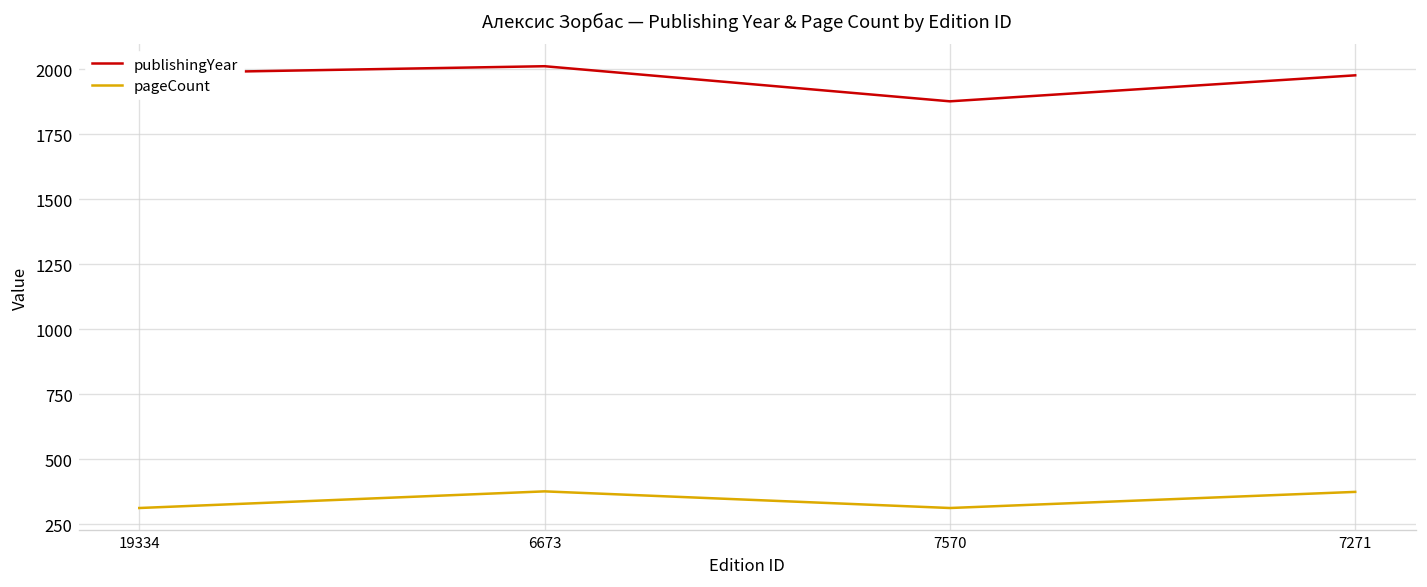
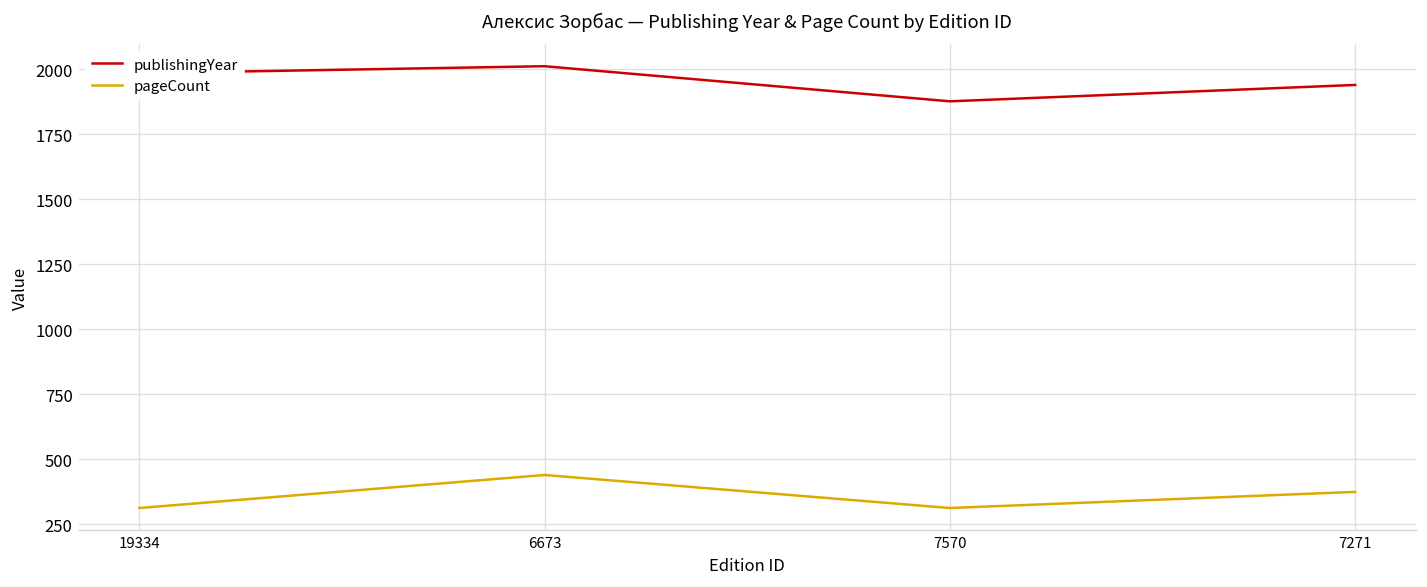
  {
    "publishingYear": {
      "6673": 2010,
      "7570": 1880,
-     "7271": 1980
+     "7271": 1940
    },
    "pageCount": {
      "19334": 310,
-     "6673": 380,
+     "6673": 440,
      "7570": 310,
      "7271": 370
    }
  }
